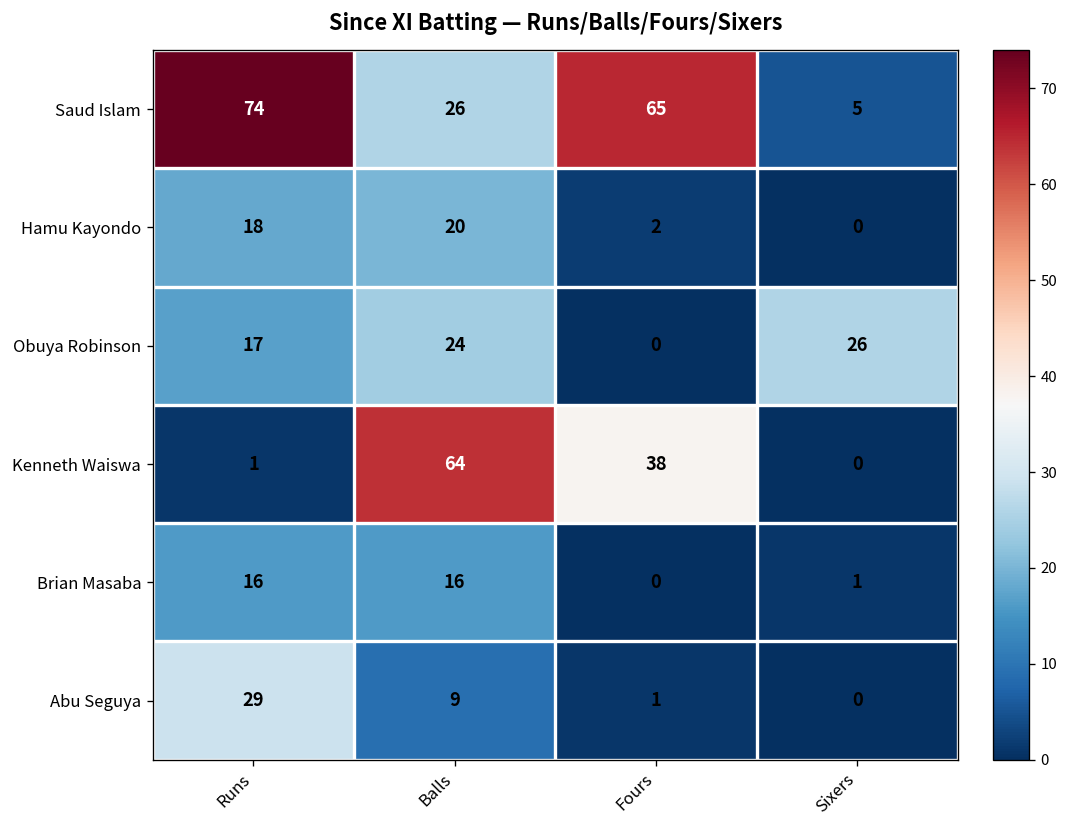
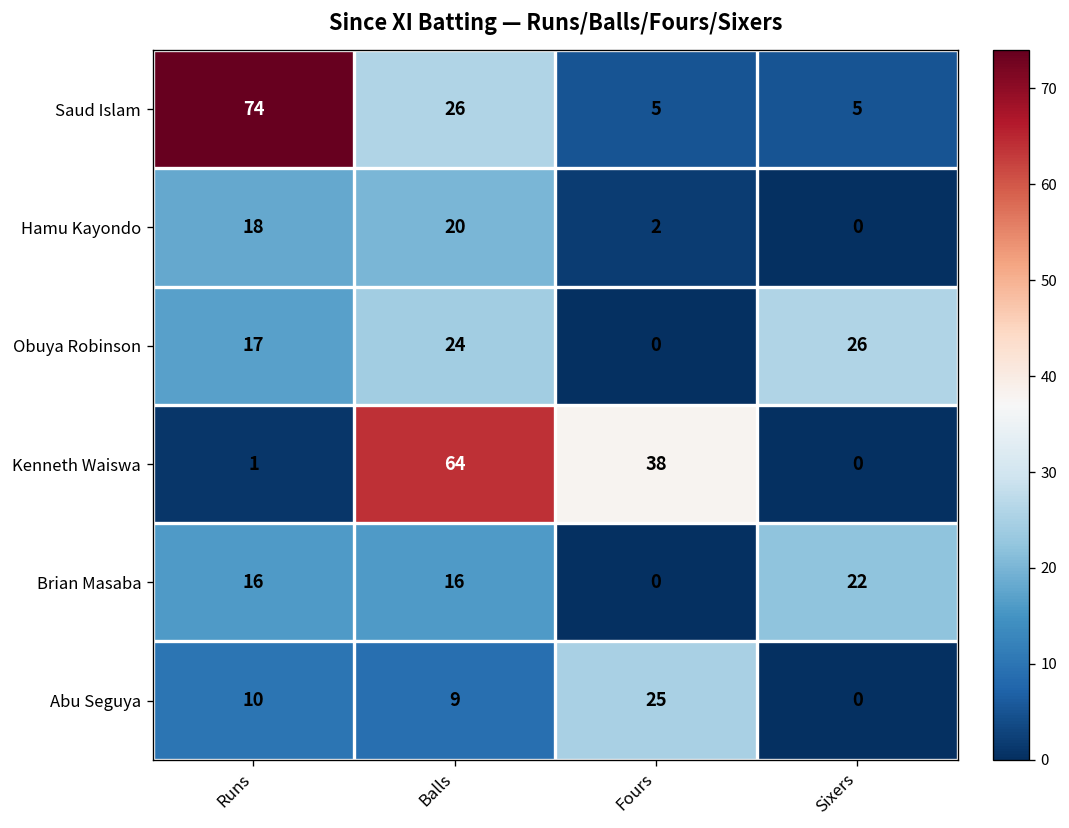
  {
    "Saud Islam": {
      "Runs": 74,
      "Balls": 26,
-     "Fours": 65,
+     "Fours": 5,
      "Sixers": 5
    },
    "Hamu Kayondo": {
      "Runs": 18,
      "Balls": 20,
      "Fours": 2,
      "Sixers": 0
    },
    "Obuya Robinson": {
      "Runs": 17,
      "Balls": 24,
      "Fours": 0,
      "Sixers": 26
    },
    "Kenneth Waiswa": {
      "Runs": 1,
      "Balls": 64,
      "Fours": 38,
      "Sixers": 0
    },
    "Brian Masaba": {
      "Runs": 16,
      "Balls": 16,
      "Fours": 0,
-     "Sixers": 1
+     "Sixers": 22
    },
    "Abu Seguya": {
-     "Runs": 29,
+     "Runs": 10,
      "Balls": 9,
-     "Fours": 1,
+     "Fours": 25,
      "Sixers": 0
    }
  }
